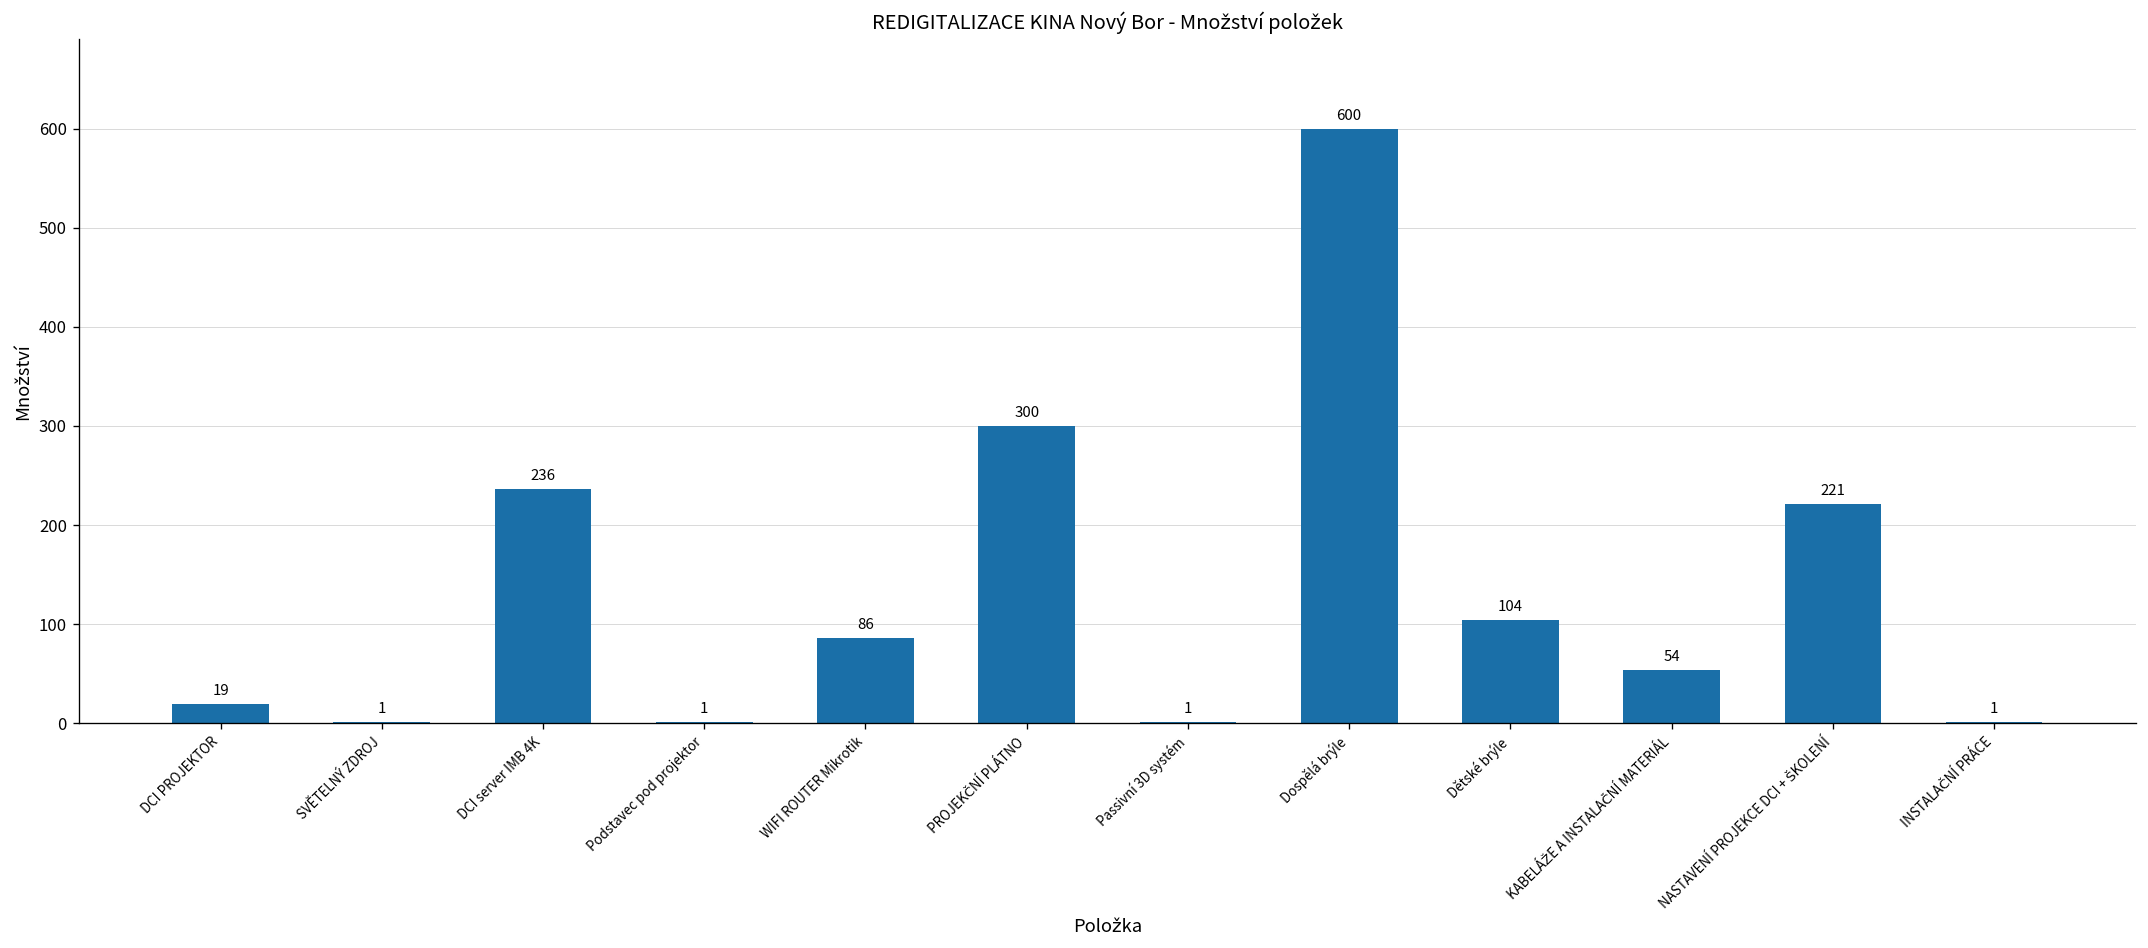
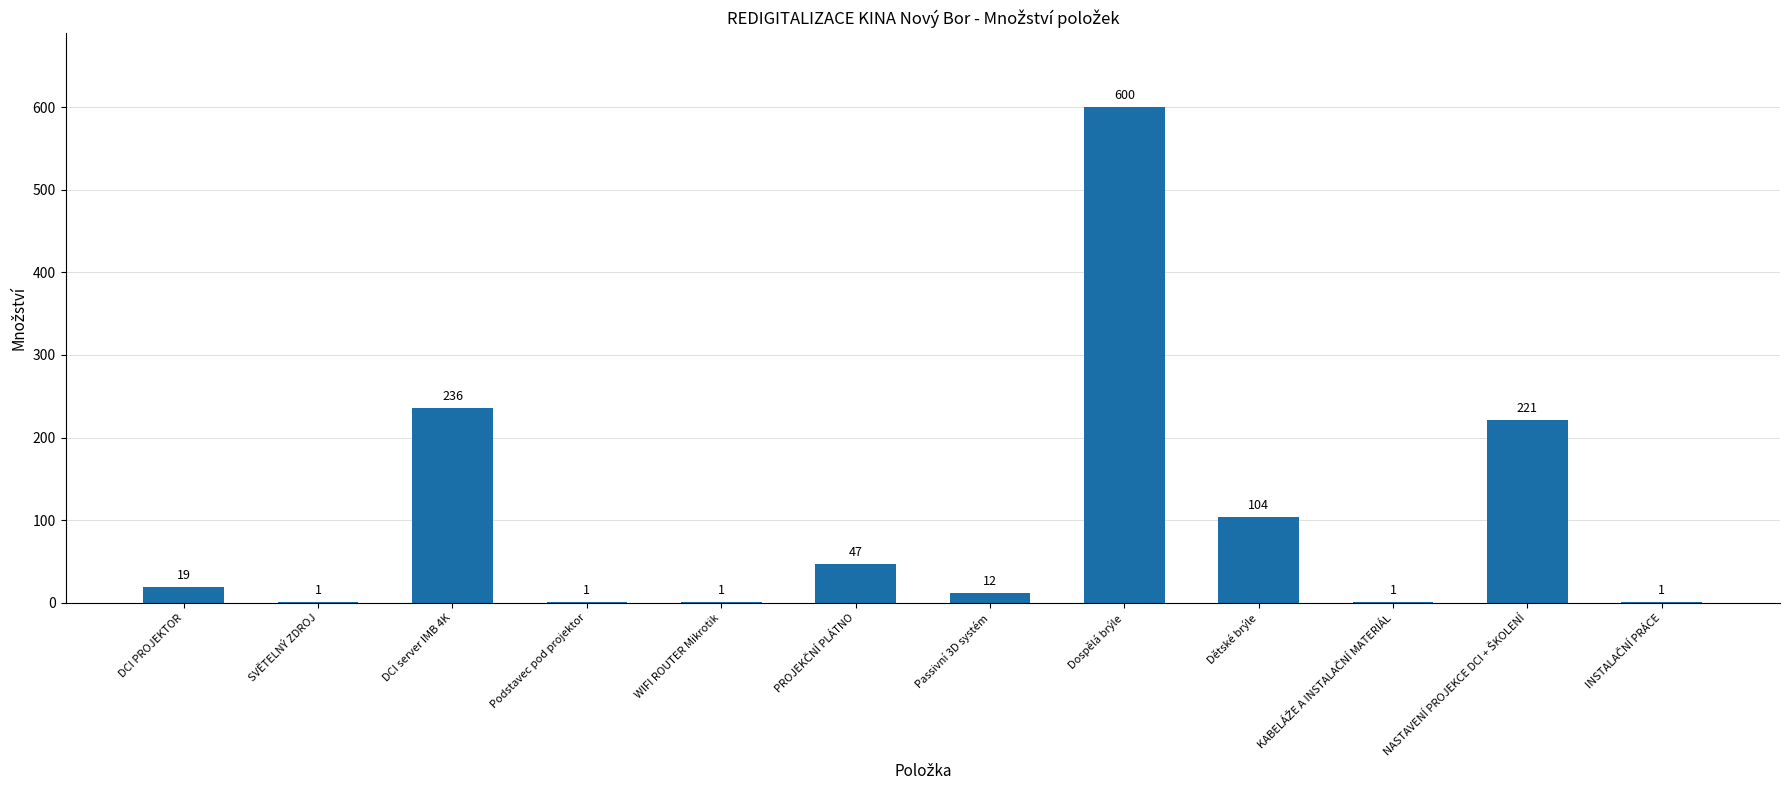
  {
    "DCI PROJEKTOR": 19,
    "SVĚTELNÝ ZDROJ": 1,
    "DCI server IMB 4K": 236,
    "Podstavec pod projektor": 1,
-   "WIFI ROUTER Mikrotik": 86,
-   "PROJEKČNÍ PLÁTNO": 300,
-   "Passivní 3D systém": 1,
+   "WIFI ROUTER Mikrotik": 1,
+   "PROJEKČNÍ PLÁTNO": 47,
+   "Passivní 3D systém": 12,
    "Dospělá brýle": 600,
    "Dětské brýle": 104,
-   "KABELÁŽE A INSTALAČNÍ MATERIÁL": 54,
+   "KABELÁŽE A INSTALAČNÍ MATERIÁL": 1,
    "NASTAVENÍ PROJEKCE DCI + ŠKOLENÍ": 221,
    "INSTALAČNÍ PRÁCE": 1
  }
